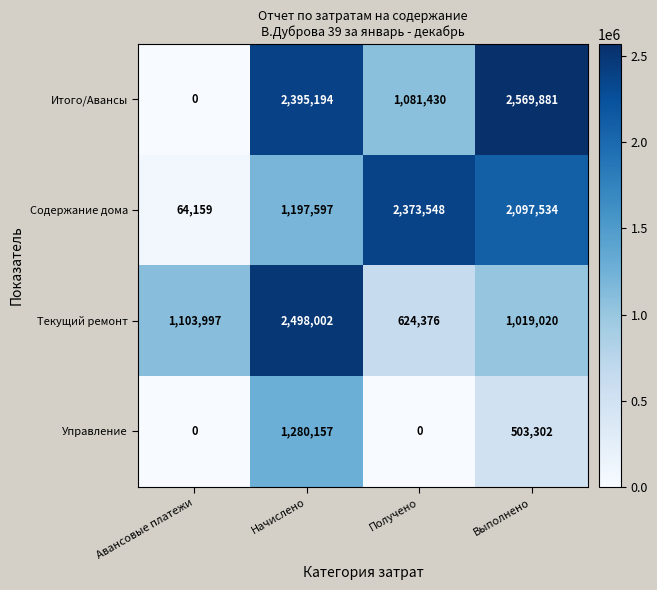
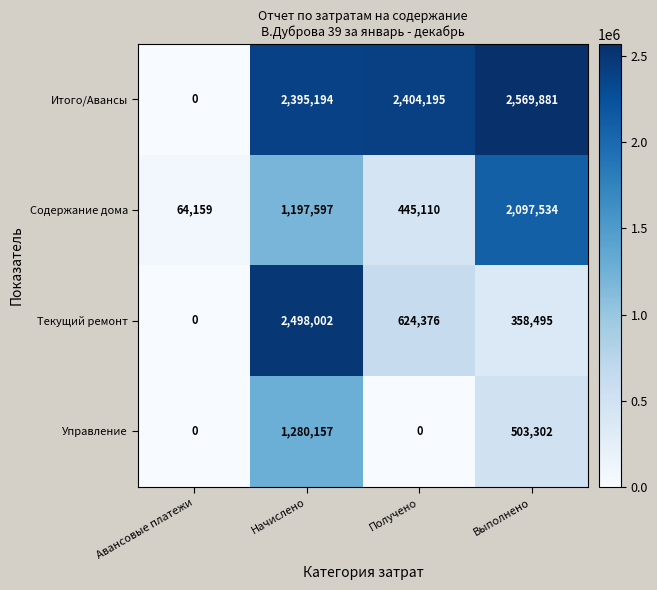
  {
    "Итого/Авансы": {
      "Авансовые платежи": "0",
      "Начислено": "2,395,194",
-     "Получено": "1,081,430",
+     "Получено": "2,404,195",
      "Выполнено": "2,569,881"
    },
    "Содержание дома": {
      "Авансовые платежи": "64,159",
      "Начислено": "1,197,597",
-     "Получено": "2,373,548",
+     "Получено": "445,110",
      "Выполнено": "2,097,534"
    },
    "Текущий ремонт": {
-     "Авансовые платежи": "1,103,997",
+     "Авансовые платежи": "0",
      "Начислено": "2,498,002",
      "Получено": "624,376",
-     "Выполнено": "1,019,020"
+     "Выполнено": "358,495"
    },
    "Управление": {
      "Авансовые платежи": "0",
      "Начислено": "1,280,157",
      "Получено": "0",
      "Выполнено": "503,302"
    }
  }
